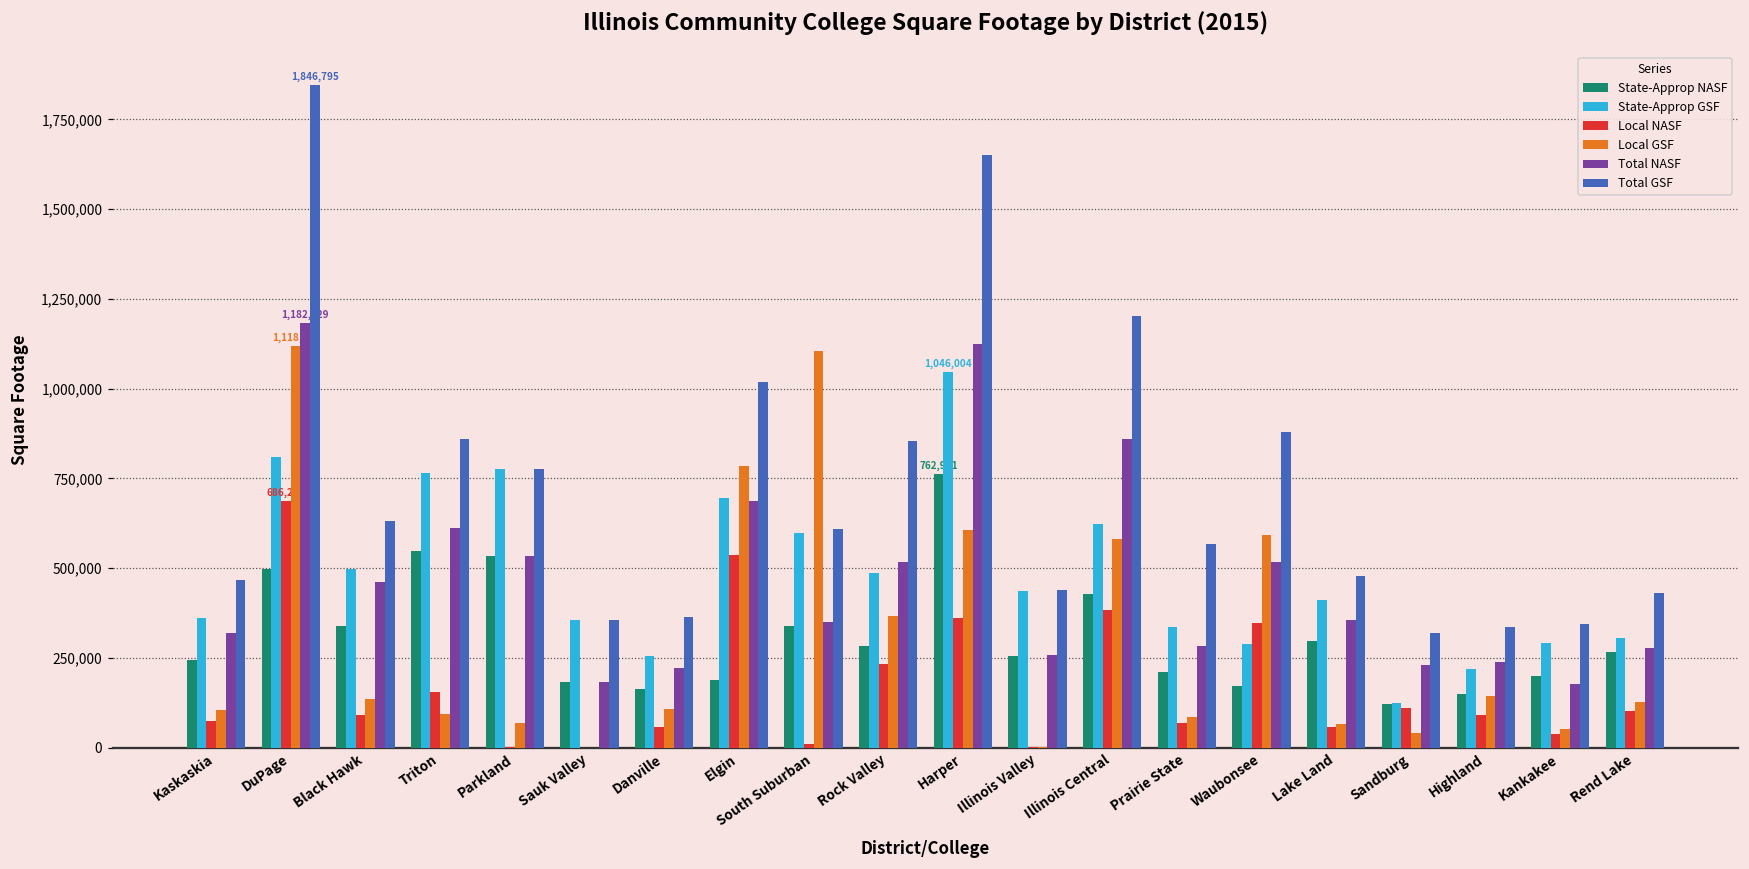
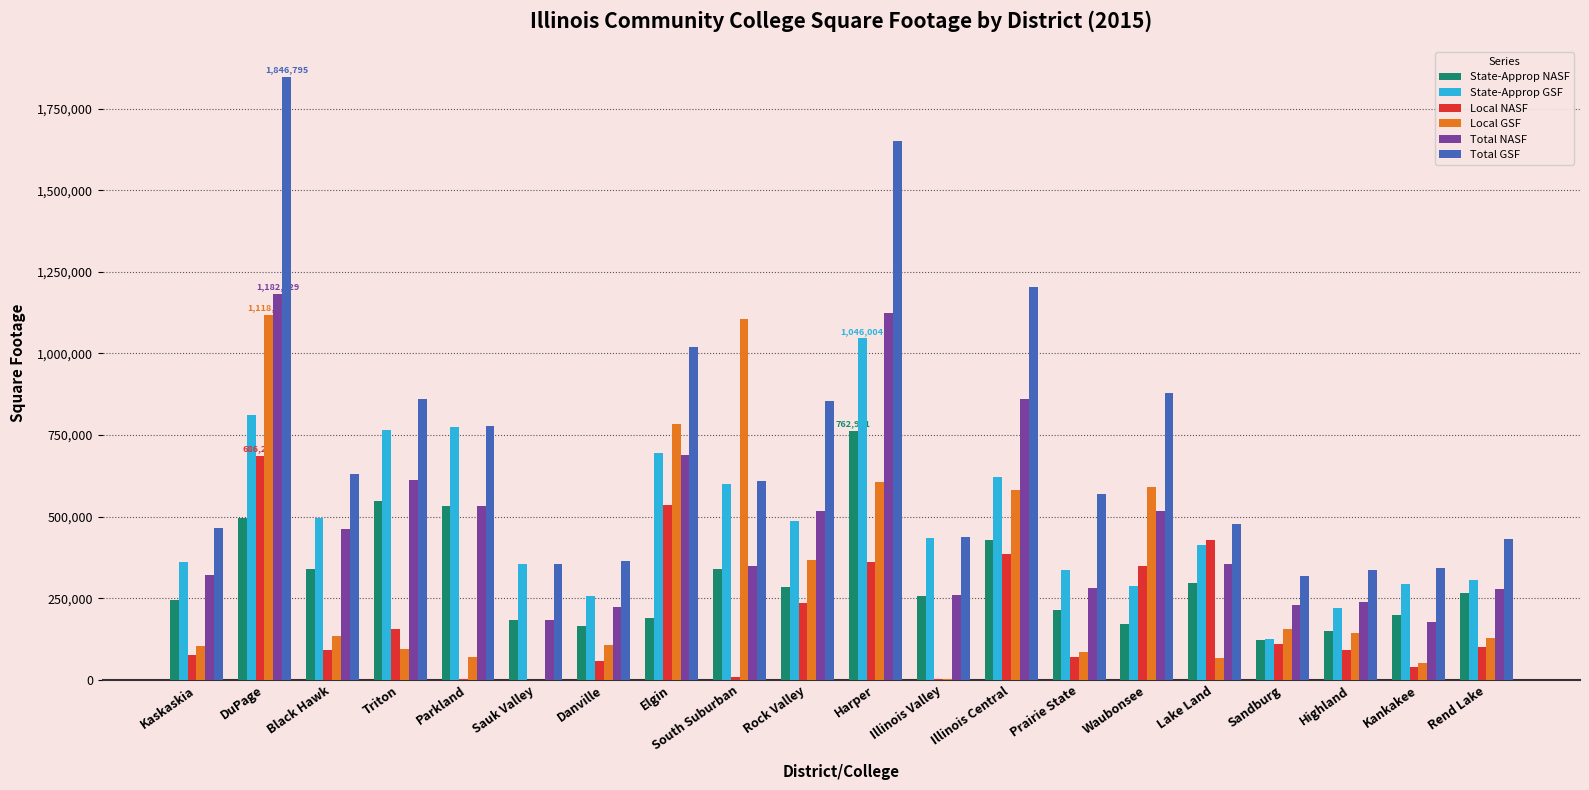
  {
    "State-Approp NASF": {
      "Harper": "762,981"
    },
    "State-Approp GSF": {
      "Harper": "1,046,004"
    },
    "Local NASF": {
      "Kaskaskia": "70,000",
      "Black Hawk": "90,000",
      "Triton": "160,000",
      "Sauk Valley": "0",
      "Danville": "60,000",
      "Elgin": "540,000",
      "South Suburban": "10,000",
      "Rock Valley": "230,000",
      "Harper": "360,000",
      "Illinois Central": "380,000",
      "Prairie State": "70,000",
      "Waubonsee": "350,000",
-     "Lake Land": "60,000",
+     "Lake Land": "430,000",
      "Sandburg": "110,000",
      "Highland": "90,000",
      "Kankakee": "40,000",
      "Rend Lake": "100,000"
    },
    "Local GSF": {
      "Kaskaskia": "100,000",
      "Black Hawk": "130,000",
      "Triton": "90,000",
      "Parkland": "70,000",
      "Sauk Valley": "0",
      "Danville": "110,000",
      "Elgin": "780,000",
      "South Suburban": "1,110,000",
      "Rock Valley": "370,000",
      "Harper": "610,000",
      "Illinois Central": "580,000",
      "Prairie State": "90,000",
      "Waubonsee": "590,000",
      "Lake Land": "70,000",
-     "Sandburg": "40,000",
+     "Sandburg": "160,000",
      "Highland": "140,000",
      "Kankakee": "50,000",
      "Rend Lake": "130,000"
    },
    "Total NASF": {
      "DuPage": "1,182,929"
    },
    "Total GSF": {
      "DuPage": "1,846,795"
    }
  }
